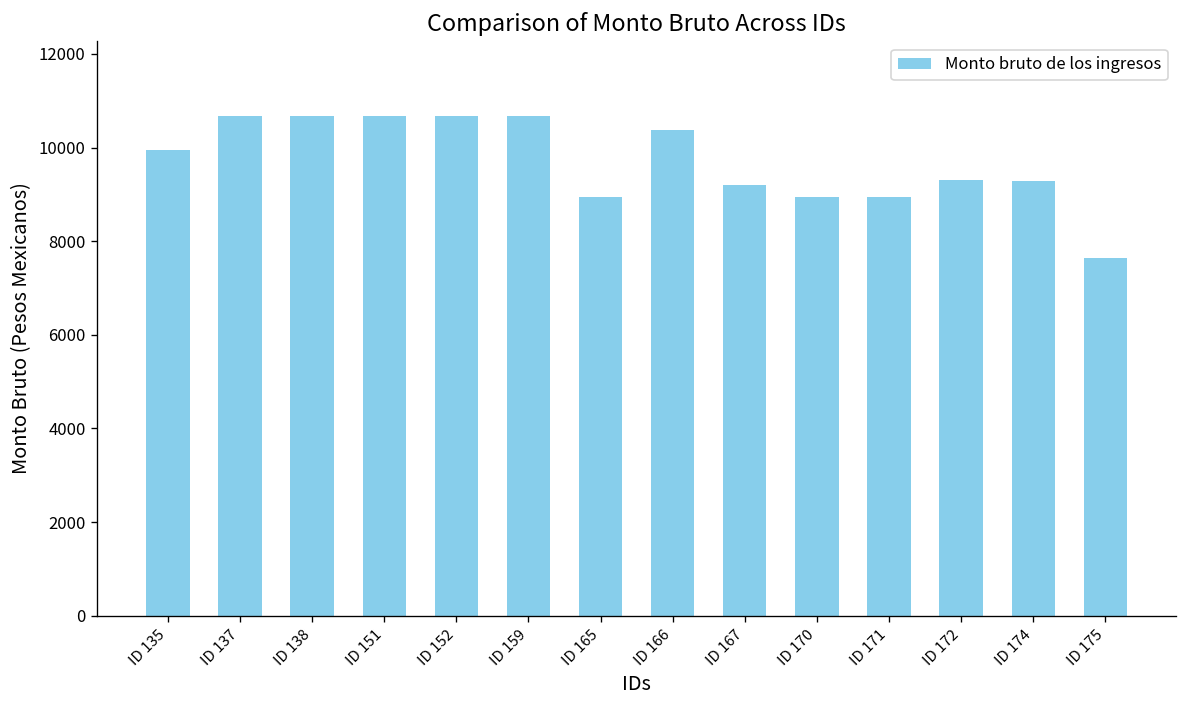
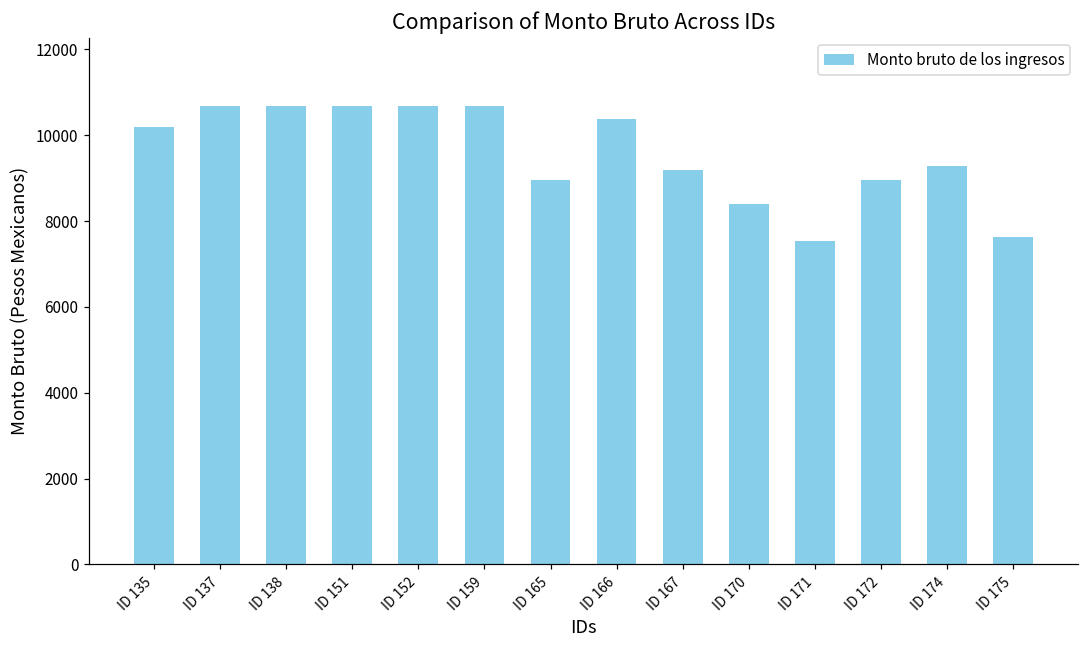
  {
-   "ID 135": 10000,
+   "ID 135": 10200,
    "ID 137": 10700,
    "ID 138": 10700,
    "ID 151": 10700,
    "ID 152": 10700,
    "ID 159": 10700,
    "ID 165": 9000,
    "ID 166": 10400,
    "ID 167": 9200,
-   "ID 170": 9000,
-   "ID 171": 9000,
-   "ID 172": 9300,
+   "ID 170": 8400,
+   "ID 171": 7500,
+   "ID 172": 9000,
    "ID 174": 9300,
    "ID 175": 7600
  }
